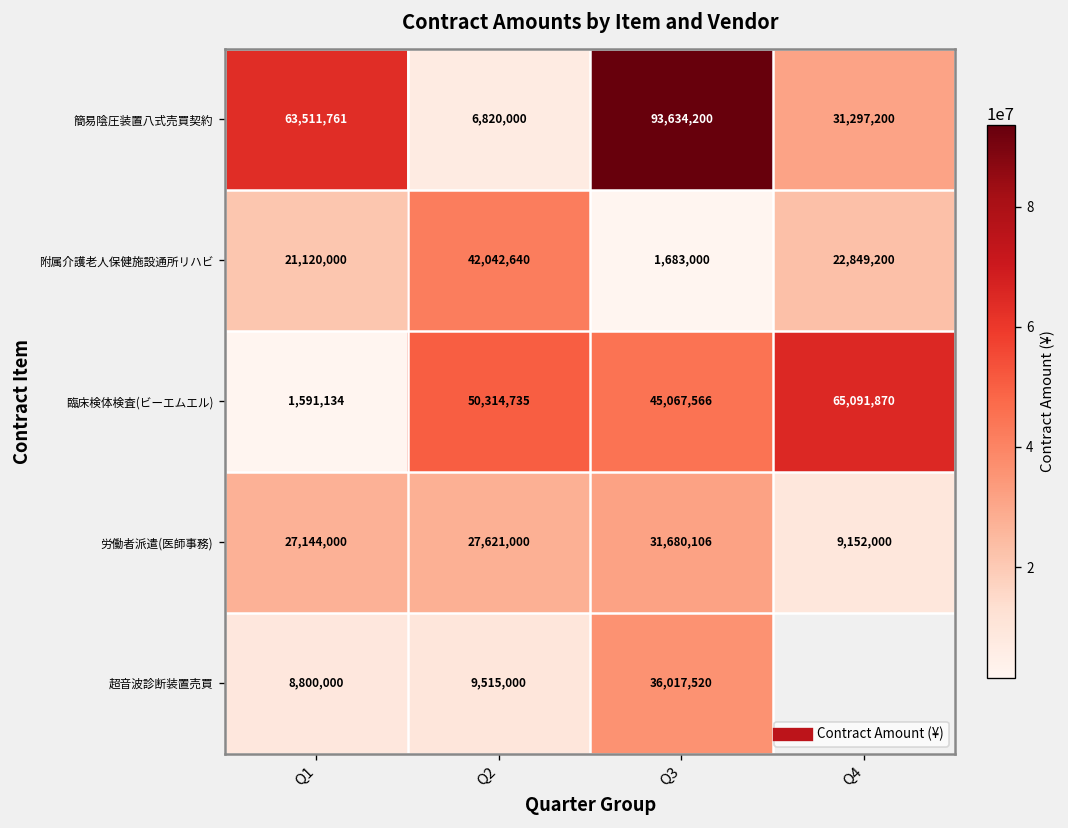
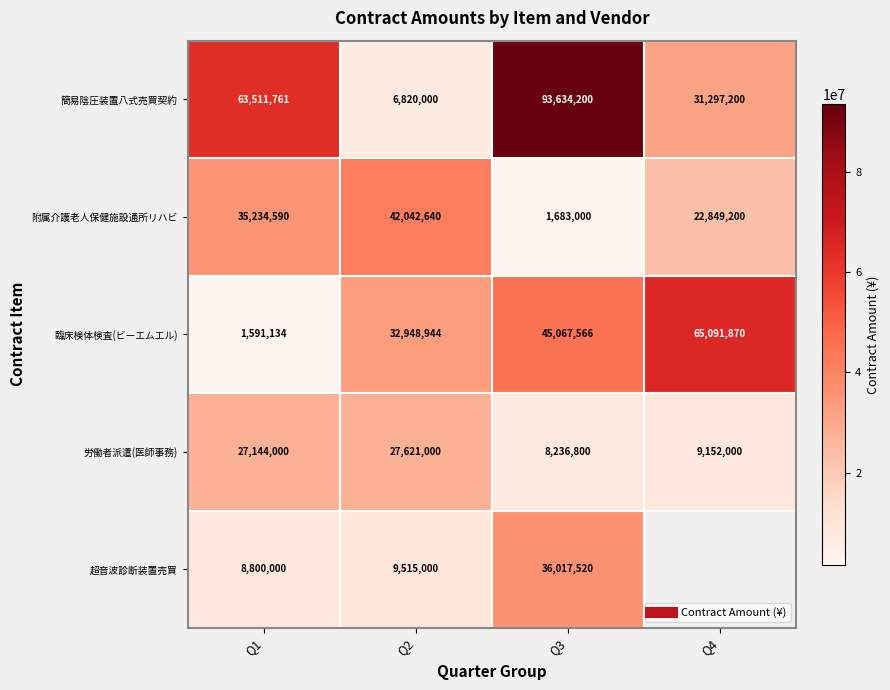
  {
    "簡易陰圧装置八式売買契約": {
      "Q1": "63,511,761",
      "Q2": "6,820,000",
      "Q3": "93,634,200",
      "Q4": "31,297,200"
    },
    "附属介護老人保健施設通所リハビ": {
-     "Q1": "21,120,000",
+     "Q1": "35,234,590",
      "Q2": "42,042,640",
      "Q3": "1,683,000",
      "Q4": "22,849,200"
    },
    "臨床検体検査(ビーエムエル)": {
      "Q1": "1,591,134",
-     "Q2": "50,314,735",
+     "Q2": "32,948,944",
      "Q3": "45,067,566",
      "Q4": "65,091,870"
    },
    "労働者派遣(医師事務)": {
      "Q1": "27,144,000",
      "Q2": "27,621,000",
-     "Q3": "31,680,106",
+     "Q3": "8,236,800",
      "Q4": "9,152,000"
    },
    "超音波診断装置売買": {
      "Q1": "8,800,000",
      "Q2": "9,515,000",
      "Q3": "36,017,520"
    }
  }
